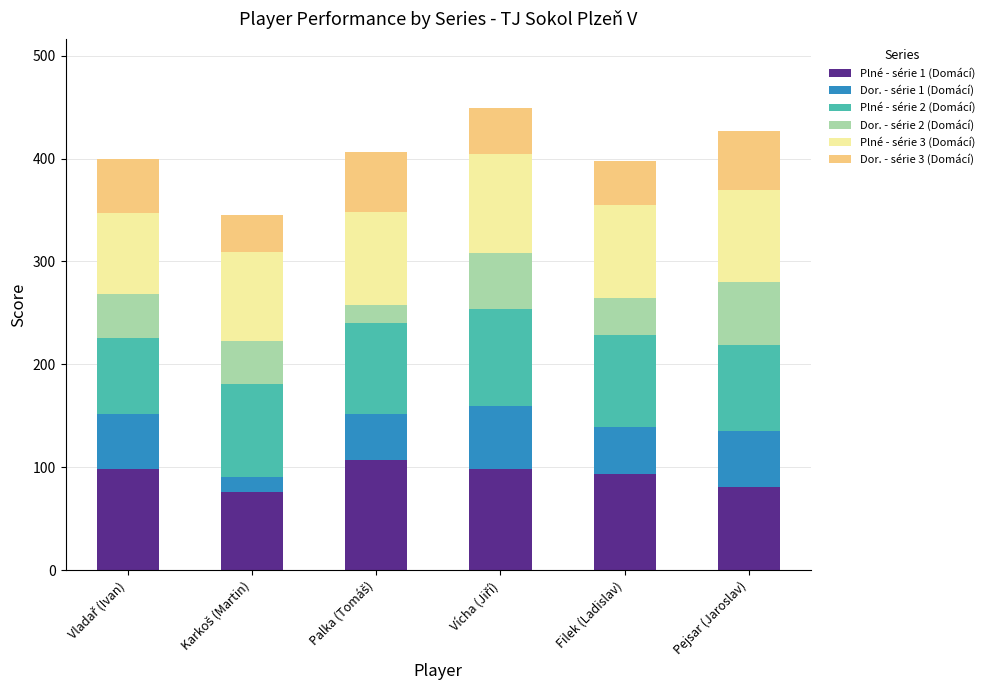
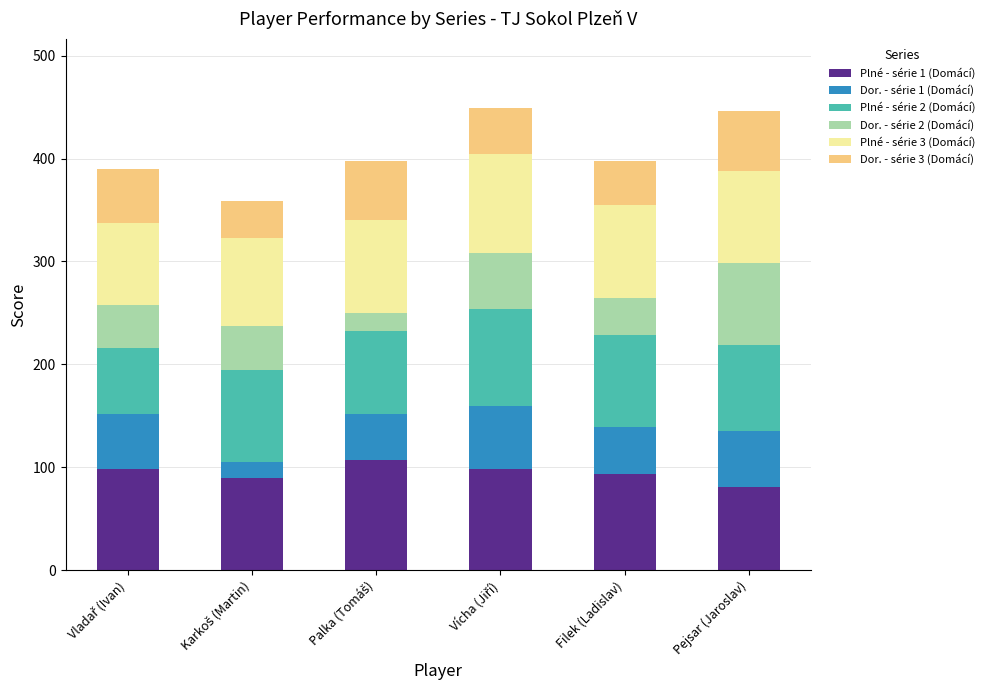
  {
    "Plné - série 1 (Domácí)": {
      "Vladař (Ivan)": 98,
-     "Karkoš (Martin)": 76,
+     "Karkoš (Martin)": 90,
      "Palka (Tomáš)": 107,
      "Vícha (Jiří)": 98,
      "Filek (Ladislav)": 94,
      "Pejsar (Jaroslav)": 81
    },
    "Dor. - série 1 (Domácí)": {
      "Vladař (Ivan)": 54,
      "Karkoš (Martin)": 15,
      "Palka (Tomáš)": 45,
      "Vícha (Jiří)": 62,
      "Filek (Ladislav)": 45,
      "Pejsar (Jaroslav)": 54
    },
    "Plné - série 2 (Domácí)": {
-     "Vladař (Ivan)": 74,
+     "Vladař (Ivan)": 64,
      "Karkoš (Martin)": 90,
-     "Palka (Tomáš)": 88,
+     "Palka (Tomáš)": 80,
      "Vícha (Jiří)": 94,
      "Filek (Ladislav)": 90,
      "Pejsar (Jaroslav)": 84
    },
    "Dor. - série 2 (Domácí)": {
      "Vladař (Ivan)": 42,
      "Karkoš (Martin)": 42,
      "Palka (Tomáš)": 18,
      "Vícha (Jiří)": 54,
      "Filek (Ladislav)": 36,
-     "Pejsar (Jaroslav)": 61
+     "Pejsar (Jaroslav)": 80
    }
  }
